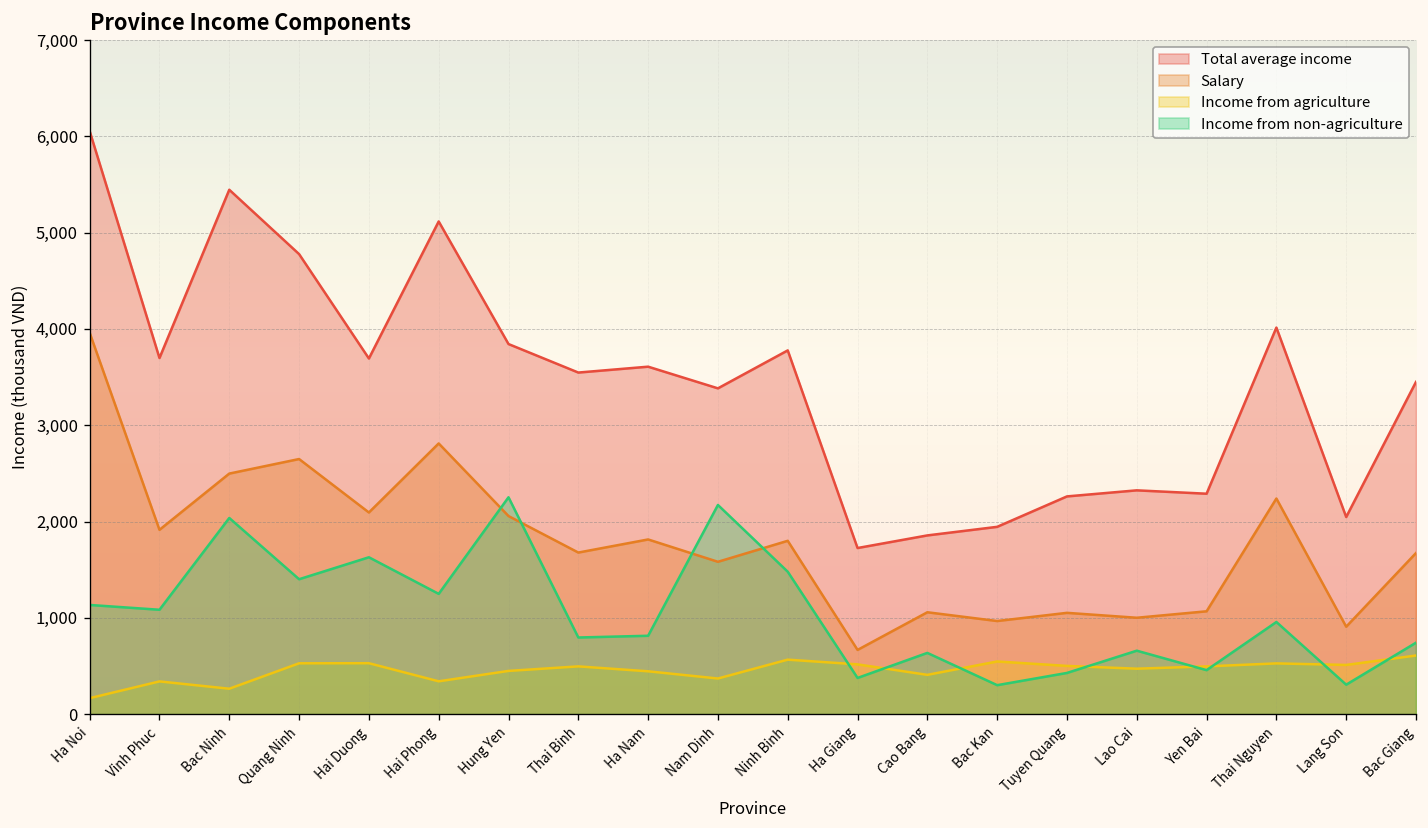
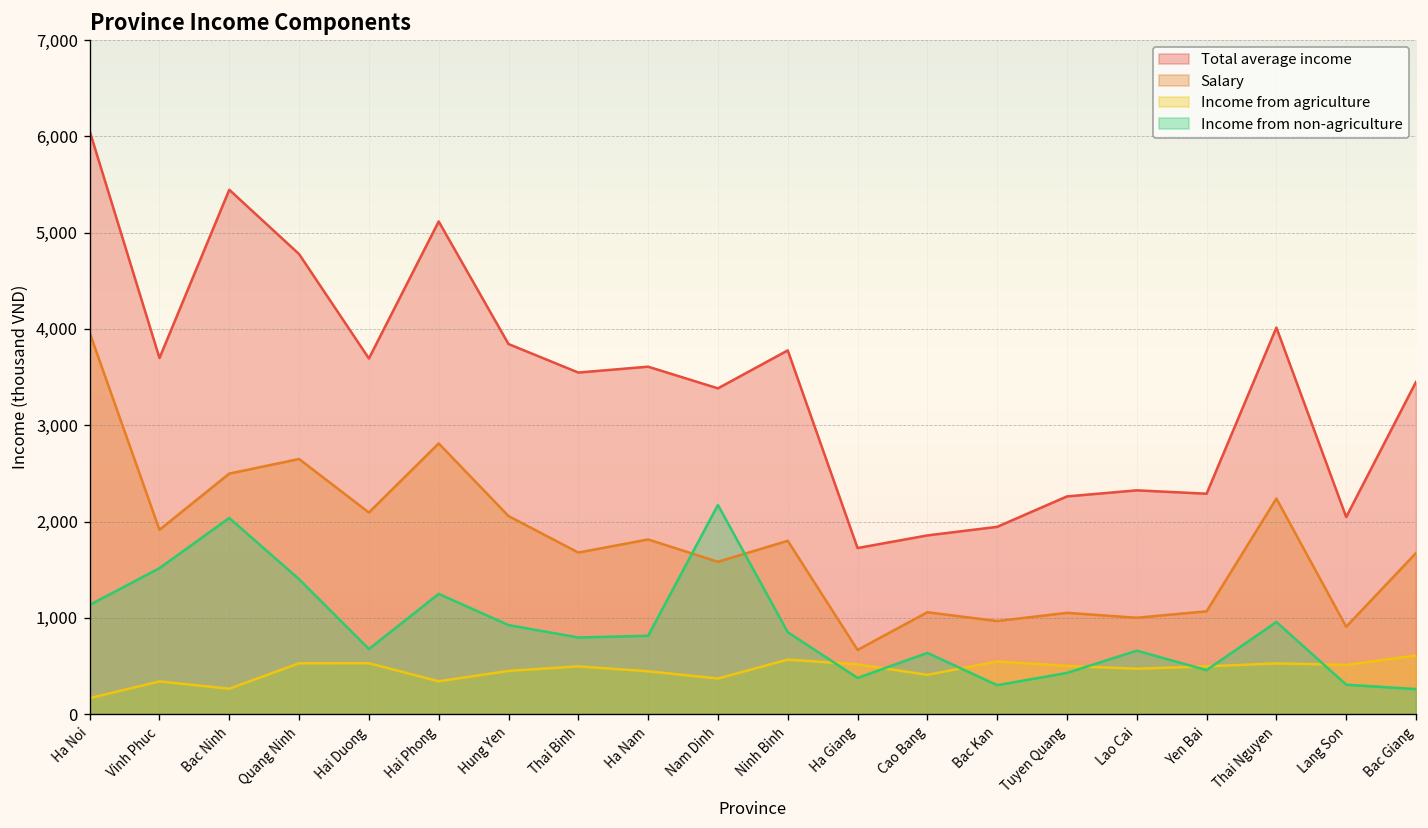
  {
    "Income from non-agriculture": {
      "Ha Noi": "1,100",
-     "Vinh Phuc": "1,100",
+     "Vinh Phuc": "1,500",
      "Bac Ninh": "2,000",
      "Quang Ninh": "1,400",
-     "Hai Duong": "1,600",
+     "Hai Duong": "700",
      "Hai Phong": "1,200",
-     "Hung Yen": "2,300",
+     "Hung Yen": "900",
      "Thai Binh": "800",
      "Ha Nam": "800",
      "Nam Dinh": "2,200",
-     "Ninh Binh": "1,500",
+     "Ninh Binh": "900",
      "Ha Giang": "400",
      "Cao Bang": "600",
      "Bac Kan": "300",
      "Tuyen Quang": "400",
      "Lao Cai": "700",
      "Yen Bai": "500",
      "Thai Nguyen": "1,000",
      "Lang Son": "300",
-     "Bac Giang": "700"
+     "Bac Giang": "300"
    }
  }
